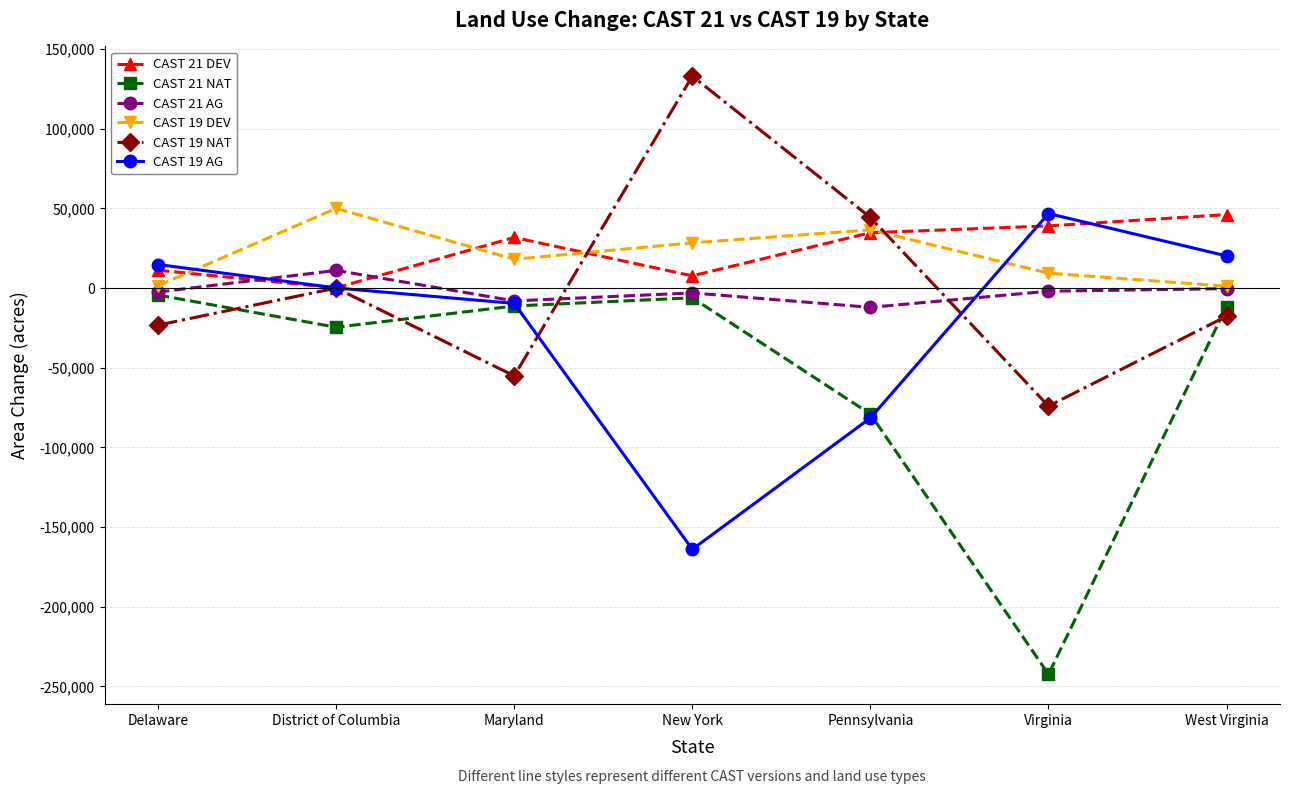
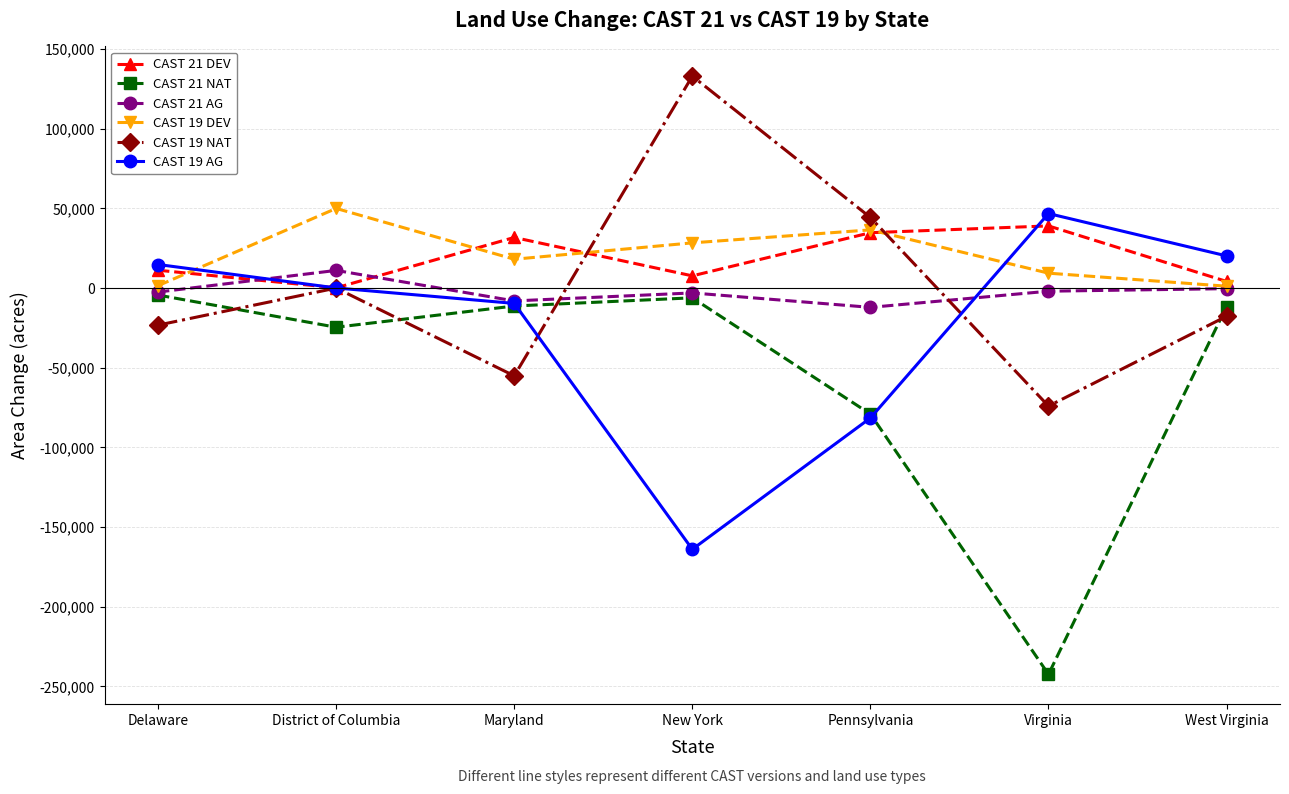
  {
    "CAST 21 DEV": {
      "Delaware": "11,000",
      "Maryland": "32,000",
      "New York": "8,000",
      "Pennsylvania": "35,000",
      "Virginia": "39,000",
-     "West Virginia": "46,000"
+     "West Virginia": "4,000"
    },
    "CAST 21 NAT": {
      "Delaware": "-4,000",
      "District of Columbia": "-25,000",
      "Maryland": "-11,000",
      "New York": "-6,000",
      "Pennsylvania": "-79,000",
      "Virginia": "-242,000",
      "West Virginia": "-12,000"
    },
    "CAST 21 AG": {
      "Delaware": "-3,000",
      "District of Columbia": "11,000",
      "New York": "-3,000",
      "Pennsylvania": "-12,000",
      "Virginia": "-2,000"
    },
    "CAST 19 DEV": {
      "Delaware": "1,000",
      "District of Columbia": "50,000",
      "Maryland": "18,000",
      "New York": "28,000",
      "Pennsylvania": "36,000",
      "Virginia": "9,000"
    },
    "CAST 19 NAT": {
      "Delaware": "-23,000",
      "Maryland": "-55,000",
      "New York": "133,000",
      "Pennsylvania": "44,000",
      "Virginia": "-74,000",
      "West Virginia": "-18,000"
    },
    "CAST 19 AG": {
      "Delaware": "15,000",
      "New York": "-164,000",
      "Pennsylvania": "-82,000",
      "Virginia": "47,000",
      "West Virginia": "20,000"
    }
  }
